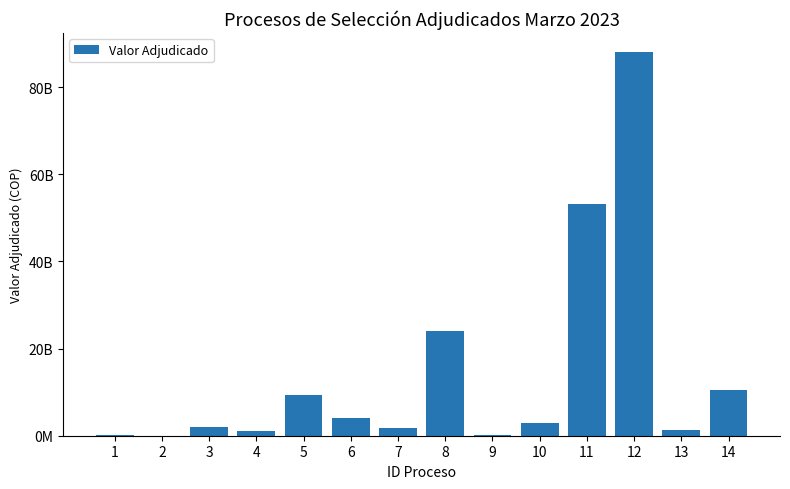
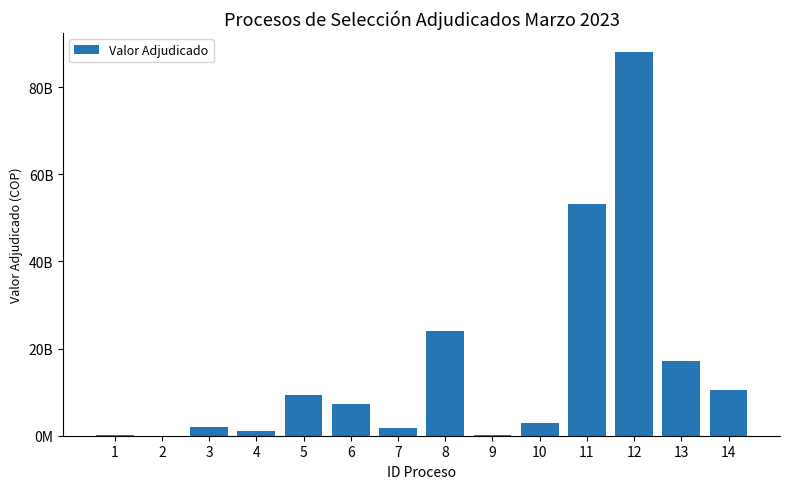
  {
    "3": 2000000000,
    "4": 1000000000,
    "5": 9000000000,
-   "6": 4000000000,
+   "6": 7000000000,
    "7": 2000000000,
    "8": 24000000000,
    "10": 3000000000,
    "11": 53000000000,
    "12": 88000000000,
-   "13": 1000000000,
+   "13": 17000000000,
    "14": 11000000000
  }
